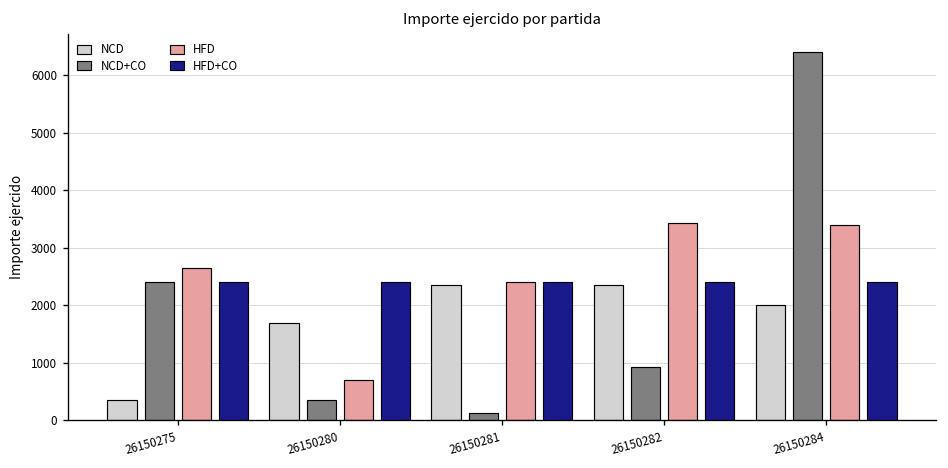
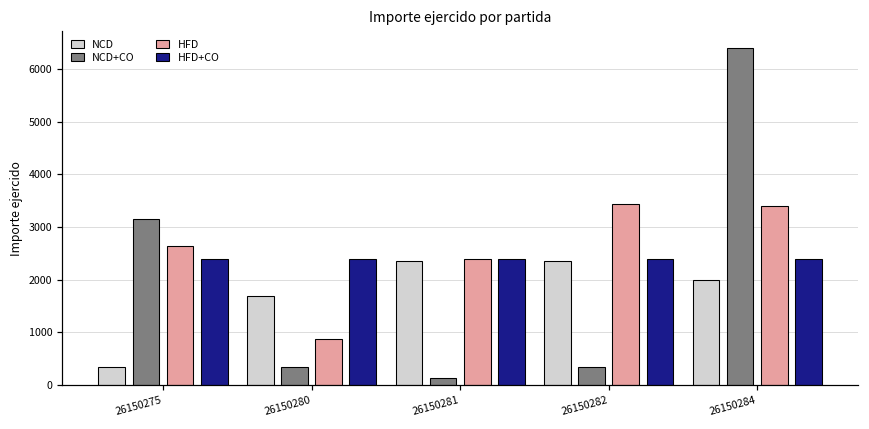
  {
    "NCD": {
      "26150275": 400,
      "26150280": 1700,
      "26150281": 2400,
      "26150282": 2400,
      "26150284": 2000
    },
    "NCD+CO": {
-     "26150275": 2400,
+     "26150275": 3200,
      "26150280": 400,
      "26150281": 100,
-     "26150282": 900,
+     "26150282": 400,
      "26150284": 6400
    },
    "HFD": {
      "26150275": 2600,
-     "26150280": 700,
+     "26150280": 900,
      "26150281": 2400,
      "26150282": 3400,
      "26150284": 3400
    },
    "HFD+CO": {
      "26150275": 2400,
      "26150280": 2400,
      "26150281": 2400,
      "26150282": 2400,
      "26150284": 2400
    }
  }
